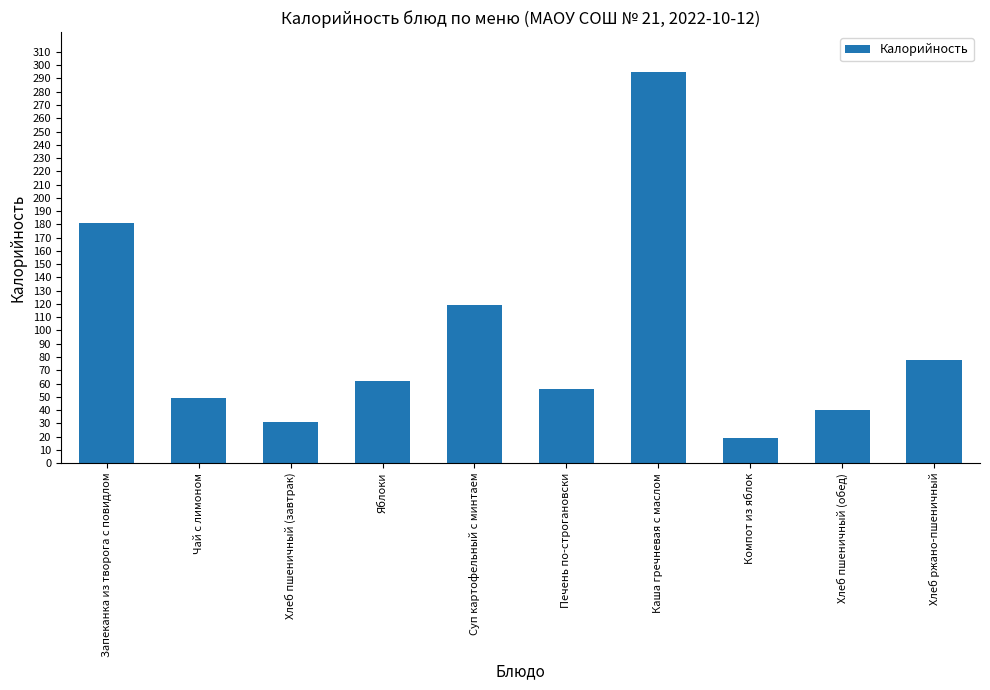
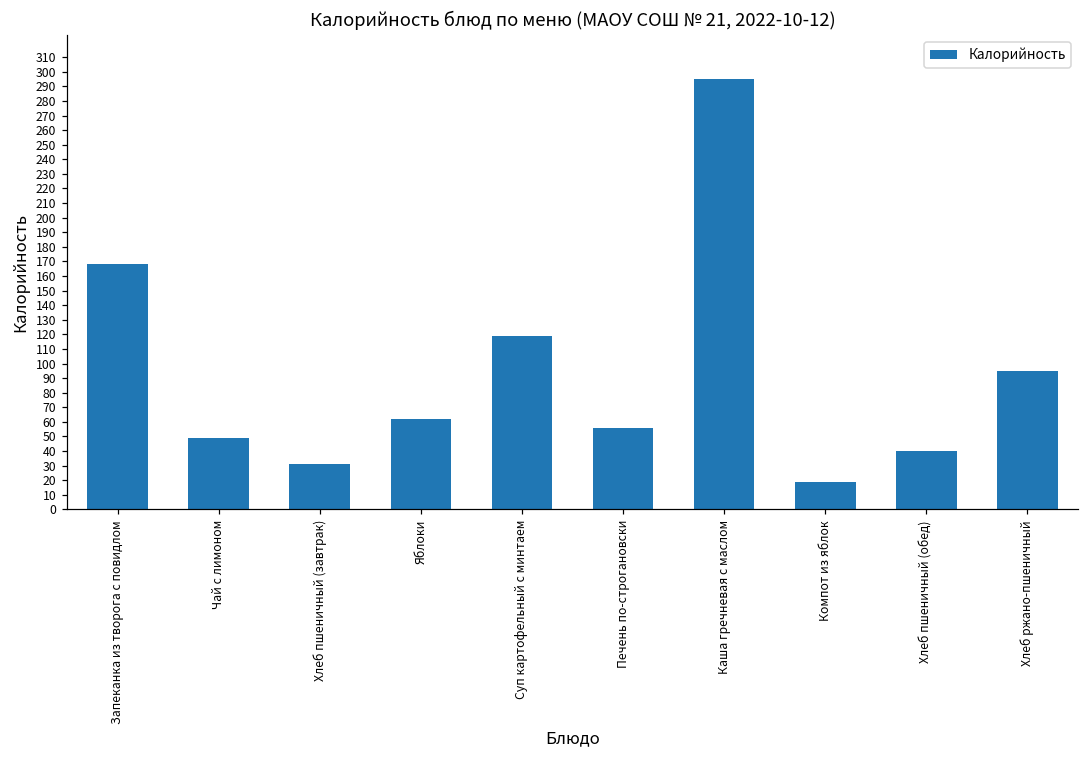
  {
-   "Запеканка из творога с повидлом": 181,
+   "Запеканка из творога с повидлом": 168,
    "Чай с лимоном": 49,
    "Хлеб пшеничный (завтрак)": 31,
    "Яблоки": 62,
    "Суп картофельный с минтаем": 119,
    "Печень по-строгановски": 56,
    "Каша гречневая с маслом": 295,
    "Компот из яблок": 19,
    "Хлеб пшеничный (обед)": 40,
-   "Хлеб ржано-пшеничный": 78
+   "Хлеб ржано-пшеничный": 95
  }
